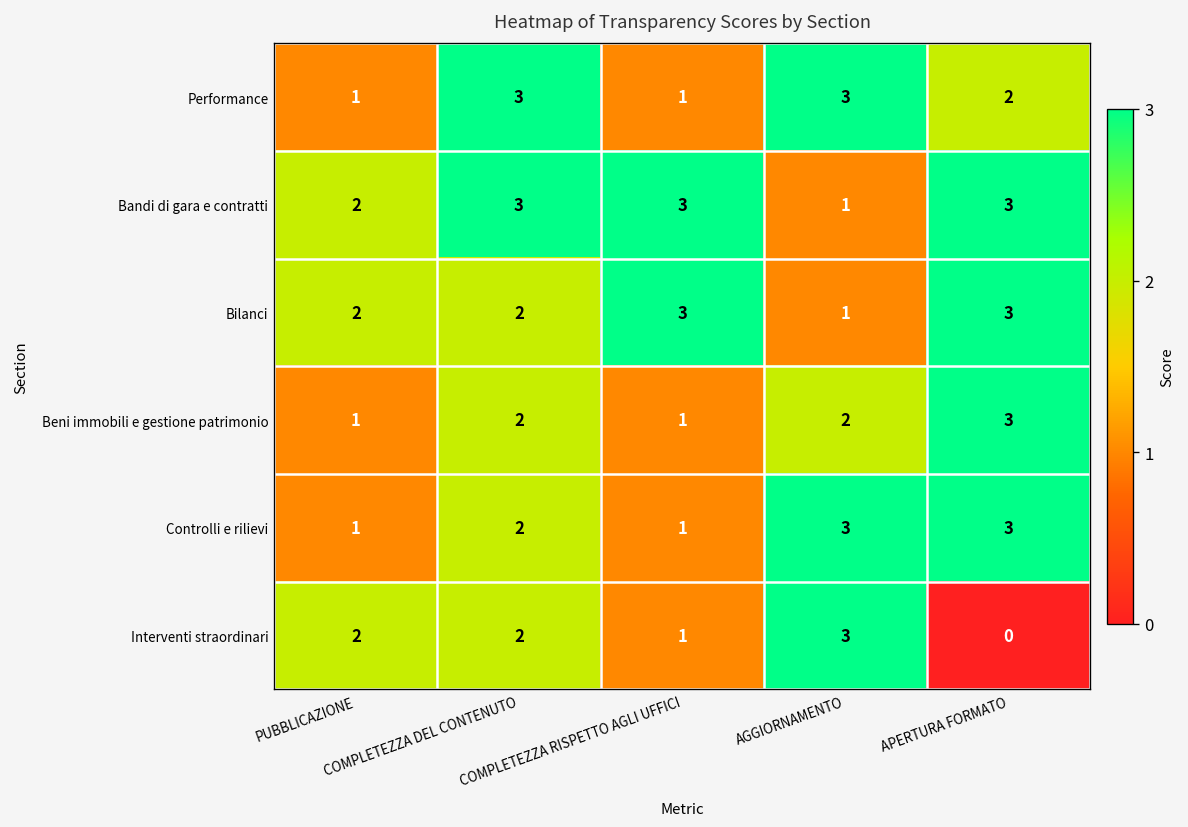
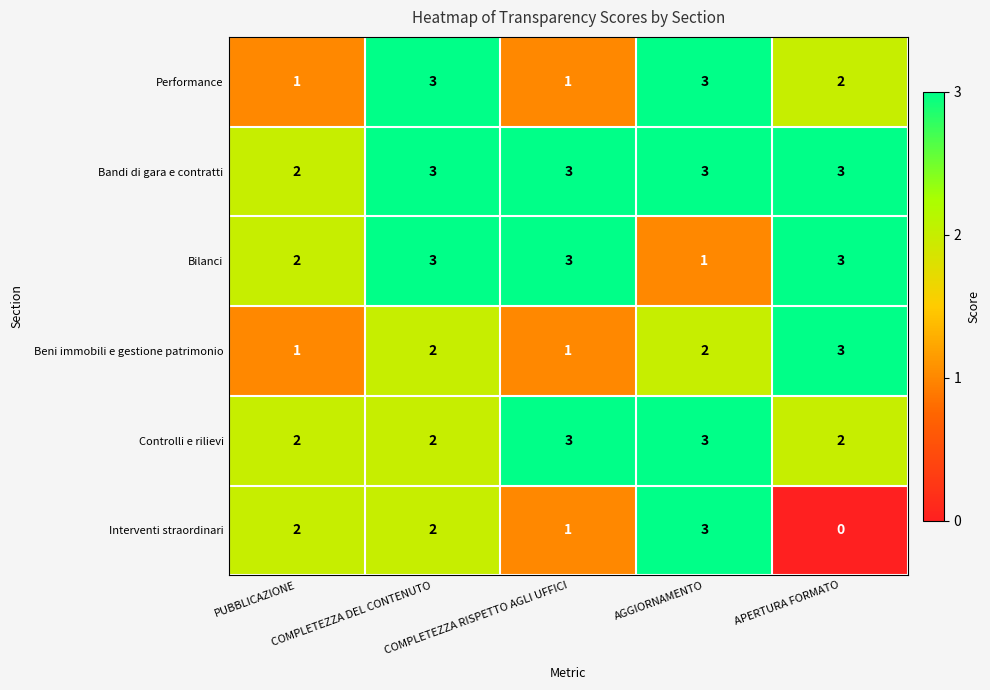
  {
    "Performance": {
      "PUBBLICAZIONE": 1,
      "COMPLETEZZA DEL CONTENUTO": 3,
      "COMPLETEZZA RISPETTO AGLI UFFICI": 1,
      "AGGIORNAMENTO": 3,
      "APERTURA FORMATO": 2
    },
    "Bandi di gara e contratti": {
      "PUBBLICAZIONE": 2,
      "COMPLETEZZA DEL CONTENUTO": 3,
      "COMPLETEZZA RISPETTO AGLI UFFICI": 3,
-     "AGGIORNAMENTO": 1,
+     "AGGIORNAMENTO": 3,
      "APERTURA FORMATO": 3
    },
    "Bilanci": {
      "PUBBLICAZIONE": 2,
-     "COMPLETEZZA DEL CONTENUTO": 2,
+     "COMPLETEZZA DEL CONTENUTO": 3,
      "COMPLETEZZA RISPETTO AGLI UFFICI": 3,
      "AGGIORNAMENTO": 1,
      "APERTURA FORMATO": 3
    },
    "Beni immobili e gestione patrimonio": {
      "PUBBLICAZIONE": 1,
      "COMPLETEZZA DEL CONTENUTO": 2,
      "COMPLETEZZA RISPETTO AGLI UFFICI": 1,
      "AGGIORNAMENTO": 2,
      "APERTURA FORMATO": 3
    },
    "Controlli e rilievi": {
-     "PUBBLICAZIONE": 1,
+     "PUBBLICAZIONE": 2,
      "COMPLETEZZA DEL CONTENUTO": 2,
-     "COMPLETEZZA RISPETTO AGLI UFFICI": 1,
+     "COMPLETEZZA RISPETTO AGLI UFFICI": 3,
      "AGGIORNAMENTO": 3,
-     "APERTURA FORMATO": 3
+     "APERTURA FORMATO": 2
    },
    "Interventi straordinari": {
      "PUBBLICAZIONE": 2,
      "COMPLETEZZA DEL CONTENUTO": 2,
      "COMPLETEZZA RISPETTO AGLI UFFICI": 1,
      "AGGIORNAMENTO": 3,
      "APERTURA FORMATO": 0
    }
  }
